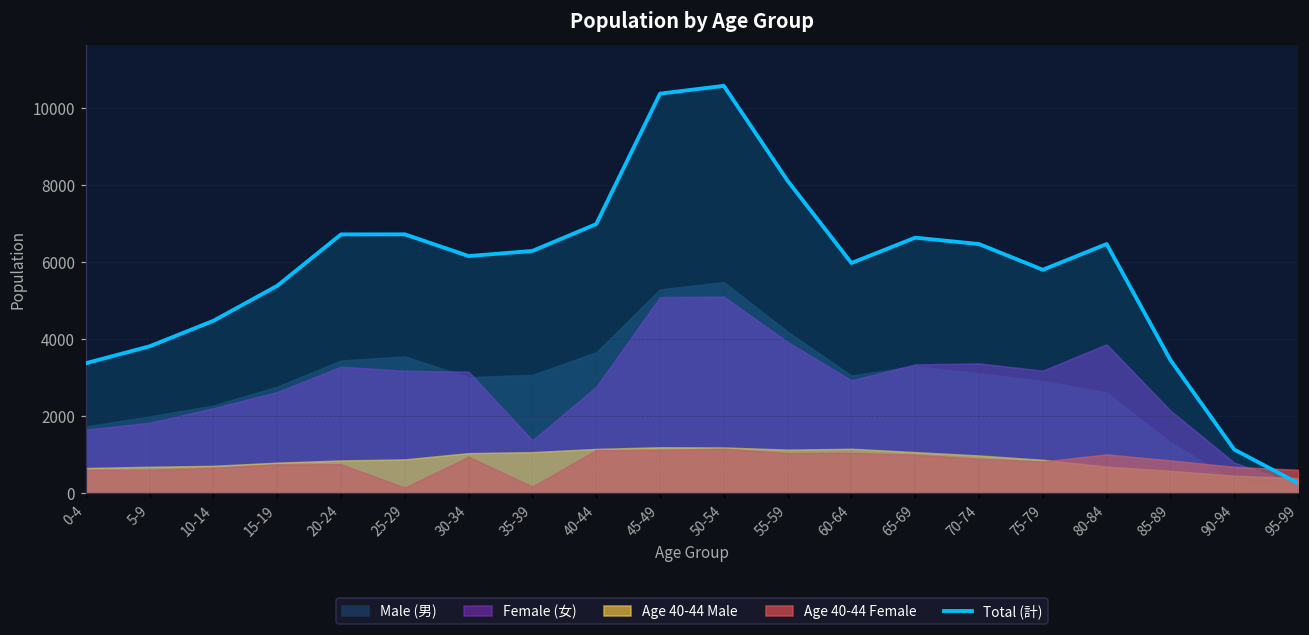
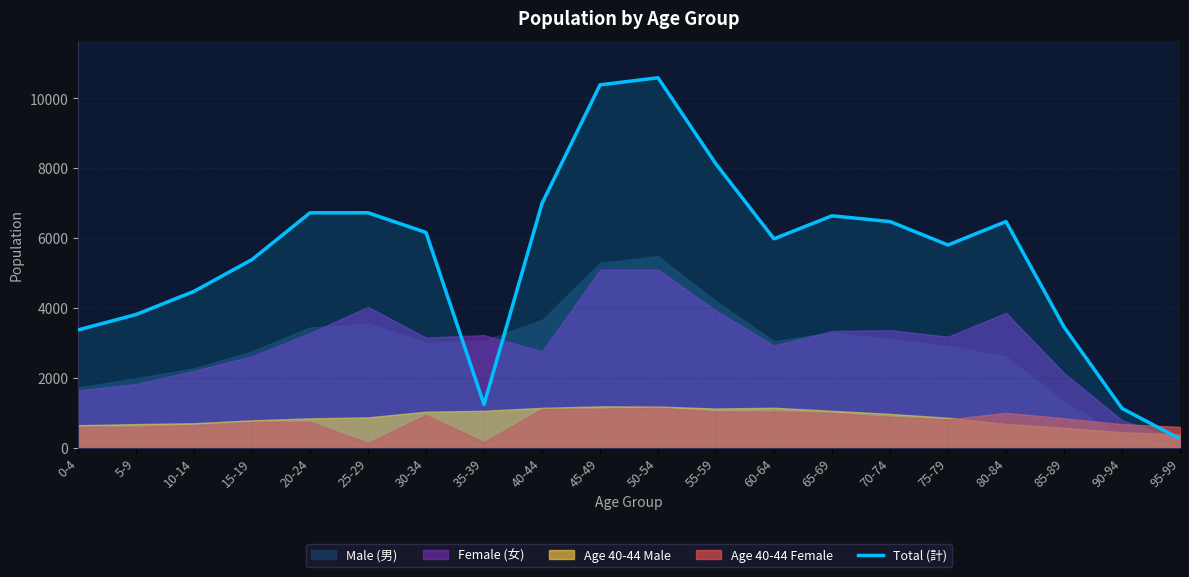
  {
    "Total (計)": {
      "0-4": 3400,
      "5-9": 3800,
      "10-14": 4500,
      "15-19": 5400,
      "20-24": 6700,
      "25-29": 6700,
      "30-34": 6200,
-     "35-39": 6300,
+     "35-39": 1200,
      "40-44": 7000,
      "45-49": 10400,
      "50-54": 10600,
      "55-59": 8100,
      "60-64": 6000,
      "65-69": 6600,
      "70-74": 6500,
      "75-79": 5800,
      "80-84": 6500,
      "85-89": 3500,
      "90-94": 1100
    },
    "Male (男)": {
      "0-4": 1700,
      "5-9": 2000,
      "15-19": 2800,
      "20-24": 3400,
      "25-29": 3500,
      "30-34": 3000,
      "35-39": 3100,
      "40-44": 3700,
      "45-49": 5300,
      "50-54": 5500,
      "55-59": 4200,
      "60-64": 3000,
      "70-74": 3100,
      "75-79": 2900,
      "80-84": 2600,
      "85-89": 1300,
      "90-94": 300
    },
    "Female (女)": {
      "0-4": 1600,
      "5-9": 1800,
      "15-19": 2600,
      "20-24": 3300,
-     "25-29": 3200,
+     "25-29": 4000,
      "30-34": 3200,
-     "35-39": 1400,
+     "35-39": 3200,
      "40-44": 2800,
      "45-49": 5100,
      "50-54": 5100,
      "55-59": 3900,
      "60-64": 2900,
      "70-74": 3400,
      "75-79": 3200,
      "80-84": 3900,
      "85-89": 2100,
      "90-94": 800
    },
    "Age 40-44 Male": {
      "5-9": 700,
      "20-24": 800,
      "25-29": 900,
      "30-34": 1000,
      "35-39": 1100,
      "55-59": 1100,
      "60-64": 1100,
      "70-74": 1000,
      "80-84": 700,
      "85-89": 600,
      "90-94": 400,
      "95-99": 400
    },
    "Age 40-44 Female": {
      "5-9": 600,
      "20-24": 700,
      "25-29": 100,
      "30-34": 900,
      "35-39": 200,
      "55-59": 1000,
      "60-64": 1000,
      "70-74": 900,
      "80-84": 1000,
      "85-89": 800,
      "90-94": 700,
      "95-99": 600
    }
  }
